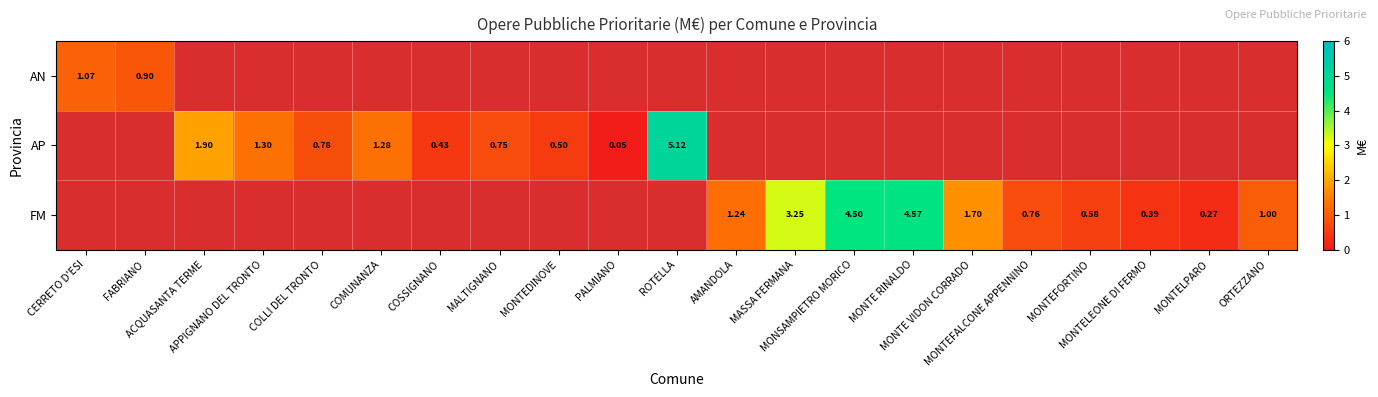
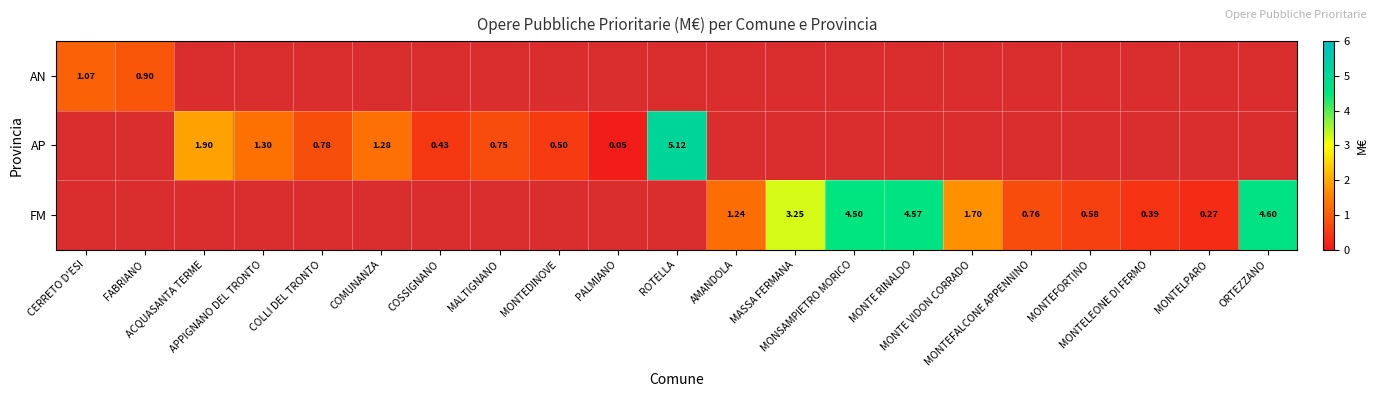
  {
    "AN": {
      "CERRETO D'ESI": 1.07,
      "FABRIANO": 0.90
    },
    "AP": {
      "ACQUASANTA TERME": 1.90,
      "APPIGNANO DEL TRONTO": 1.30,
      "COLLI DEL TRONTO": 0.78,
      "COMUNANZA": 1.28,
      "COSSIGNANO": 0.43,
      "MALTIGNANO": 0.75,
      "MONTEDINOVE": 0.50,
      "PALMIANO": 0.05,
      "ROTELLA": 5.12
    },
    "FM": {
      "AMANDOLA": 1.24,
      "MASSA FERMANA": 3.25,
      "MONSAMPIETRO MORICO": 4.50,
      "MONTE RINALDO": 4.57,
      "MONTE VIDON CORRADO": 1.70,
      "MONTEFALCONE APPENNINO": 0.76,
      "MONTEFORTINO": 0.58,
      "MONTELEONE DI FERMO": 0.39,
      "MONTELPARO": 0.27,
-     "ORTEZZANO": 1.00
+     "ORTEZZANO": 4.60
    }
  }
